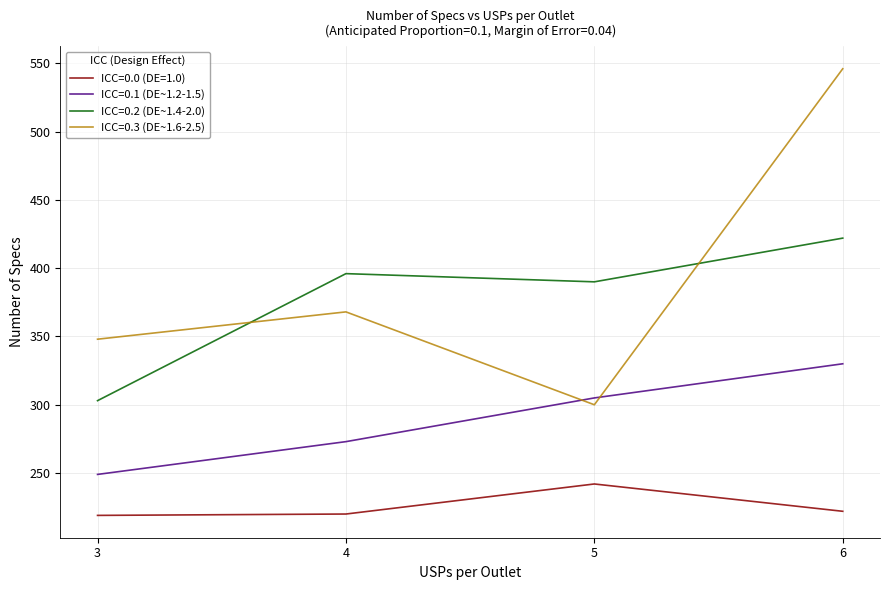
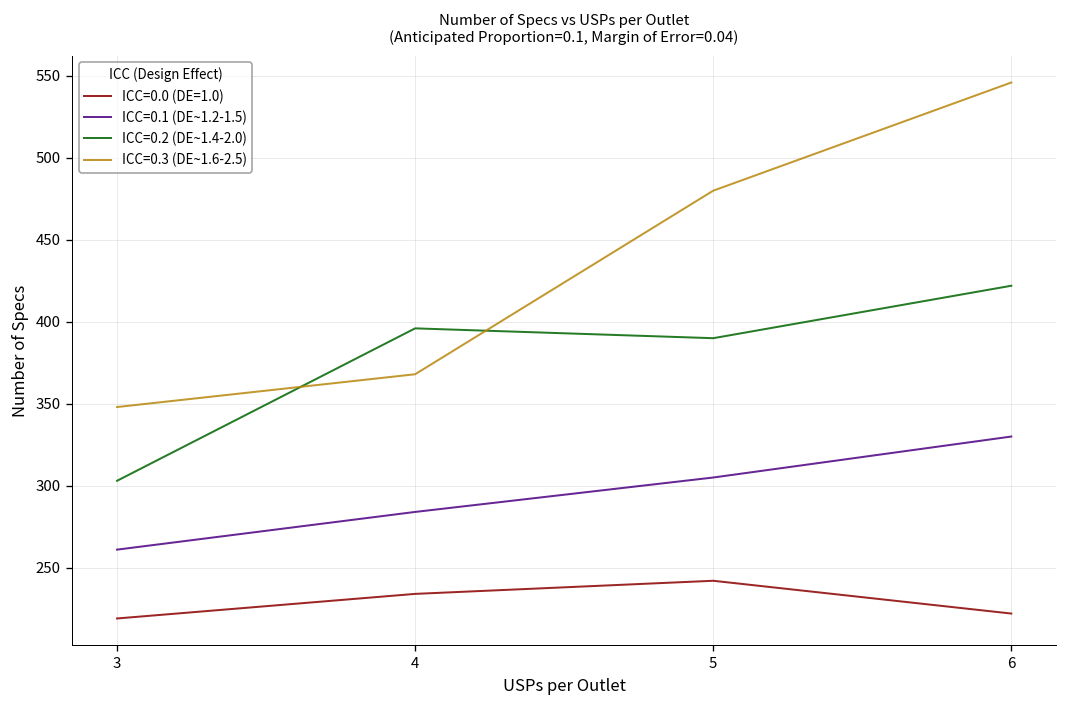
  {
    "ICC=0.0 (DE=1.0)": {
      "3": 219,
-     "4": 220,
+     "4": 234,
      "5": 242,
      "6": 222
    },
    "ICC=0.1 (DE~1.2-1.5)": {
-     "3": 249,
-     "4": 273,
+     "3": 261,
+     "4": 284,
      "5": 305,
      "6": 330
    },
    "ICC=0.2 (DE~1.4-2.0)": {
      "3": 303,
      "4": 396,
      "5": 390,
      "6": 422
    },
    "ICC=0.3 (DE~1.6-2.5)": {
      "3": 348,
      "4": 368,
-     "5": 300,
+     "5": 480,
      "6": 546
    }
  }
